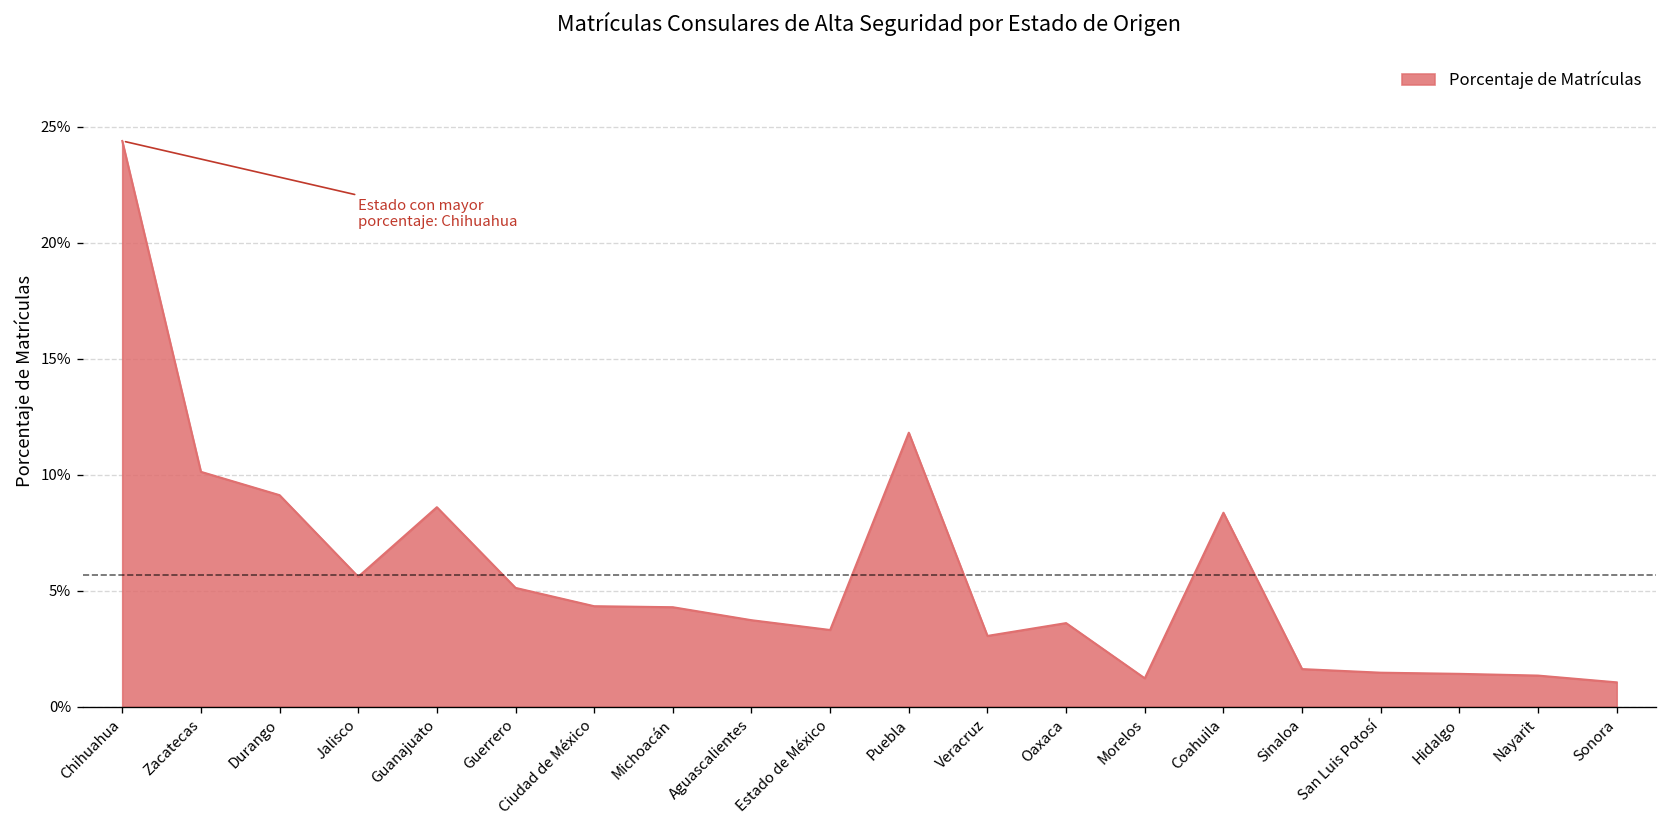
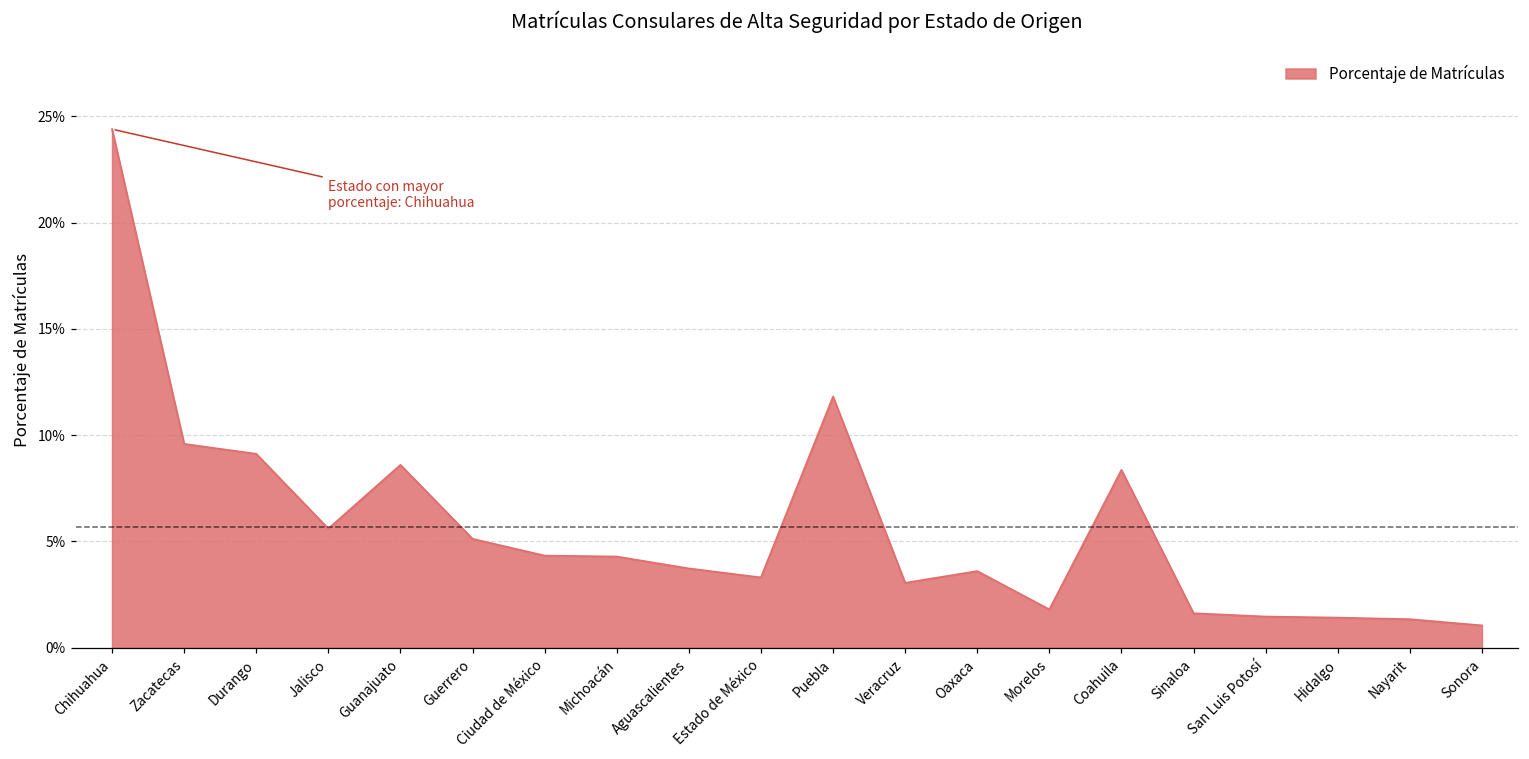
  {
    "Chihuahua": "24.4%",
-   "Zacatecas": "10.1%",
+   "Zacatecas": "9.6%",
    "Durango": "9.1%",
    "Jalisco": "5.6%",
    "Guanajuato": "8.6%",
    "Guerrero": "5.1%",
    "Ciudad de México": "4.3%",
    "Michoacán": "4.3%",
    "Aguascalientes": "3.7%",
    "Estado de México": "3.3%",
    "Puebla": "11.8%",
    "Veracruz": "3.0%",
    "Oaxaca": "3.6%",
-   "Morelos": "1.2%",
+   "Morelos": "1.8%",
    "Coahuila": "8.4%",
    "Sinaloa": "1.6%",
    "San Luis Potosí": "1.5%",
    "Hidalgo": "1.4%",
    "Nayarit": "1.3%",
    "Sonora": "1.0%"
  }
